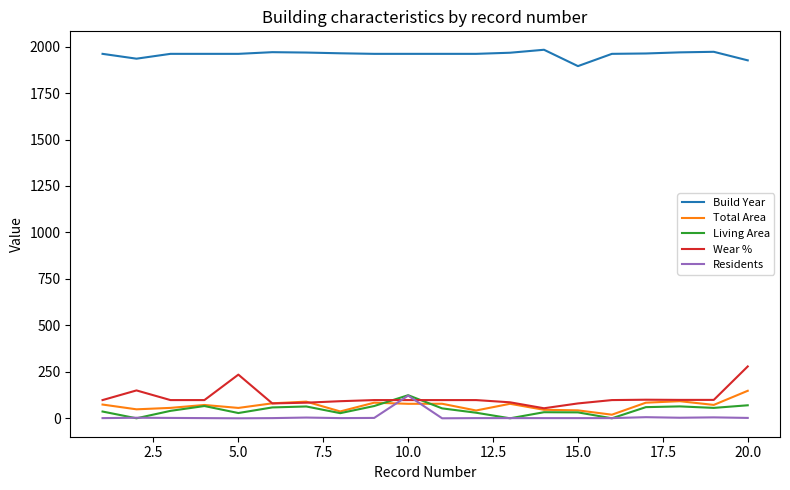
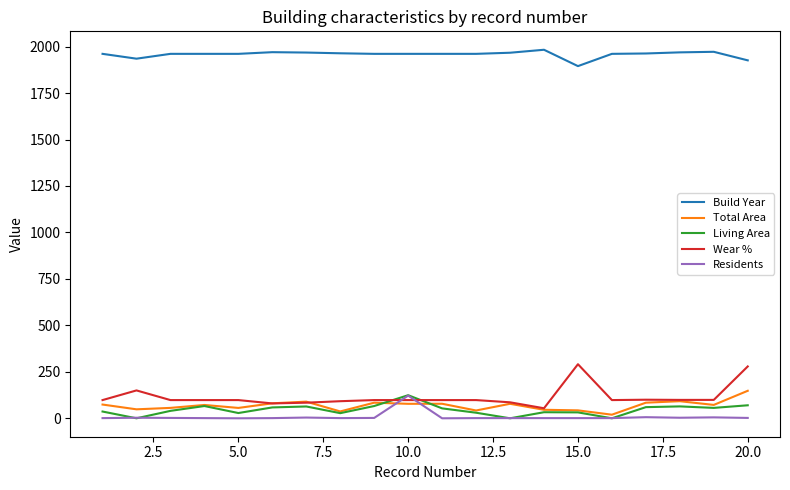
  {
    "Build Year": {
      "5.0": 1960,
      "10.0": 1960,
      "15.0": 1900,
      "20.0": 1930
    },
    "Total Area": {
      "5.0": 60,
      "10.0": 80,
      "20.0": 150
    },
    "Living Area": {
      "5.0": 30,
      "20.0": 70
    },
    "Wear %": {
-     "5.0": 240,
+     "5.0": 100,
      "10.0": 100,
-     "15.0": 80,
+     "15.0": 290,
      "20.0": 280
    },
    "Residents": {
      "5.0": 0,
      "15.0": 0,
      "20.0": 0
    }
  }
